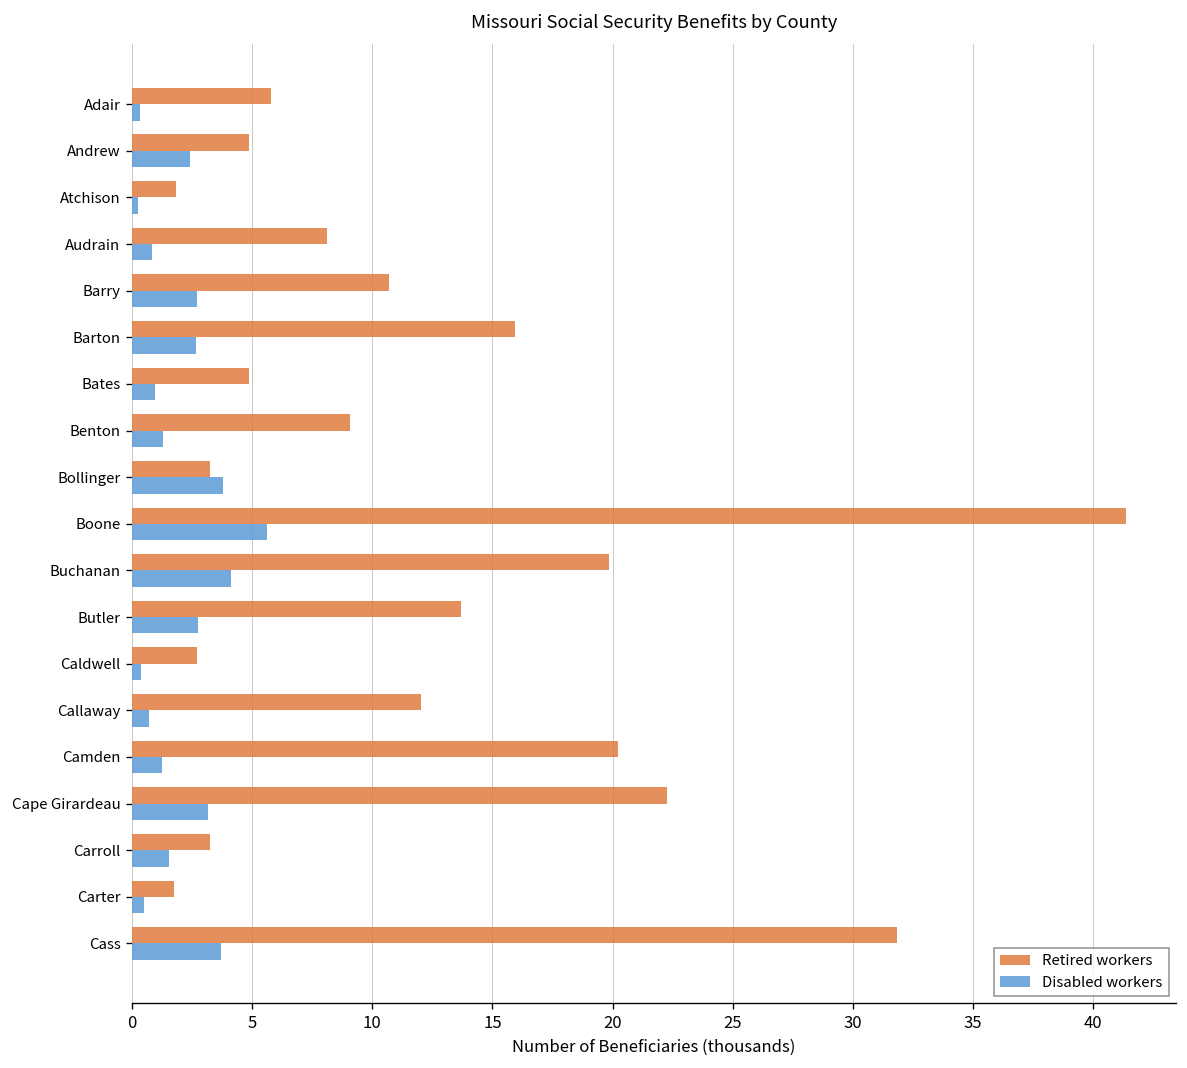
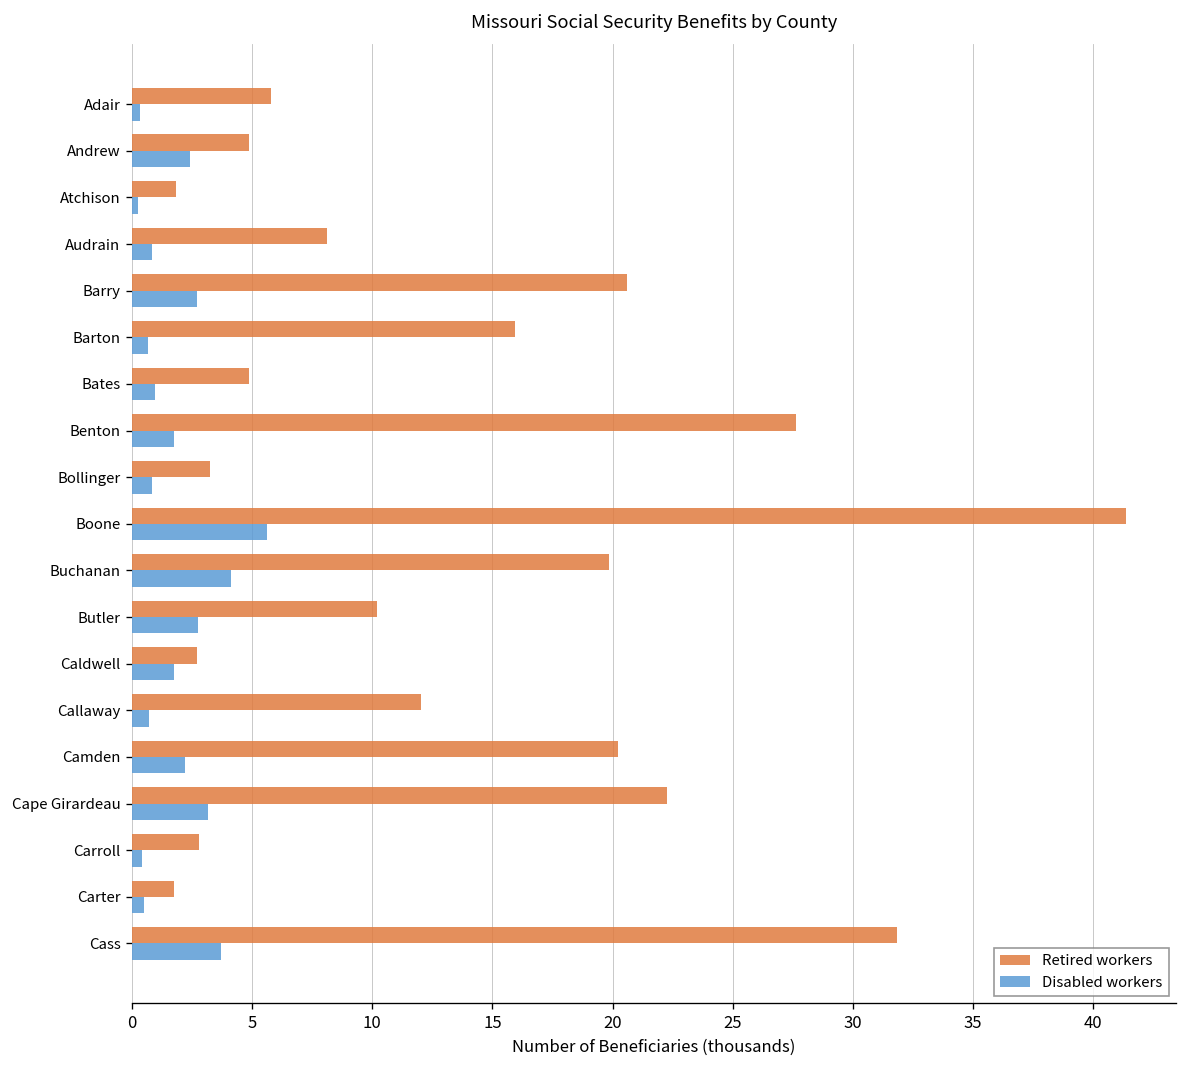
  {
    "Retired workers": {
      "Adair": 5.8,
      "Andrew": 4.9,
      "Atchison": 1.8,
      "Audrain": 8.1,
-     "Barry": 10.7,
+     "Barry": 20.6,
      "Barton": 15.9,
      "Bates": 4.9,
-     "Benton": 9.1,
+     "Benton": 27.6,
      "Bollinger": 3.2,
      "Boone": 41.4,
      "Buchanan": 19.9,
-     "Butler": 13.7,
+     "Butler": 10.2,
      "Caldwell": 2.7,
      "Callaway": 12.0,
      "Camden": 20.2,
      "Cape Girardeau": 22.3,
-     "Carroll": 3.2,
+     "Carroll": 2.8,
      "Carter": 1.7,
      "Cass": 31.9
    },
    "Disabled workers": {
      "Adair": 0.3,
      "Andrew": 2.4,
      "Atchison": 0.2,
      "Audrain": 0.8,
      "Barry": 2.7,
-     "Barton": 2.6,
+     "Barton": 0.7,
      "Bates": 0.9,
-     "Benton": 1.3,
-     "Bollinger": 3.8,
+     "Benton": 1.8,
+     "Bollinger": 0.8,
      "Boone": 5.6,
      "Buchanan": 4.1,
      "Butler": 2.7,
-     "Caldwell": 0.4,
+     "Caldwell": 1.8,
      "Callaway": 0.7,
-     "Camden": 1.2,
+     "Camden": 2.2,
      "Cape Girardeau": 3.2,
-     "Carroll": 1.5,
+     "Carroll": 0.4,
      "Carter": 0.5,
      "Cass": 3.7
    }
  }
